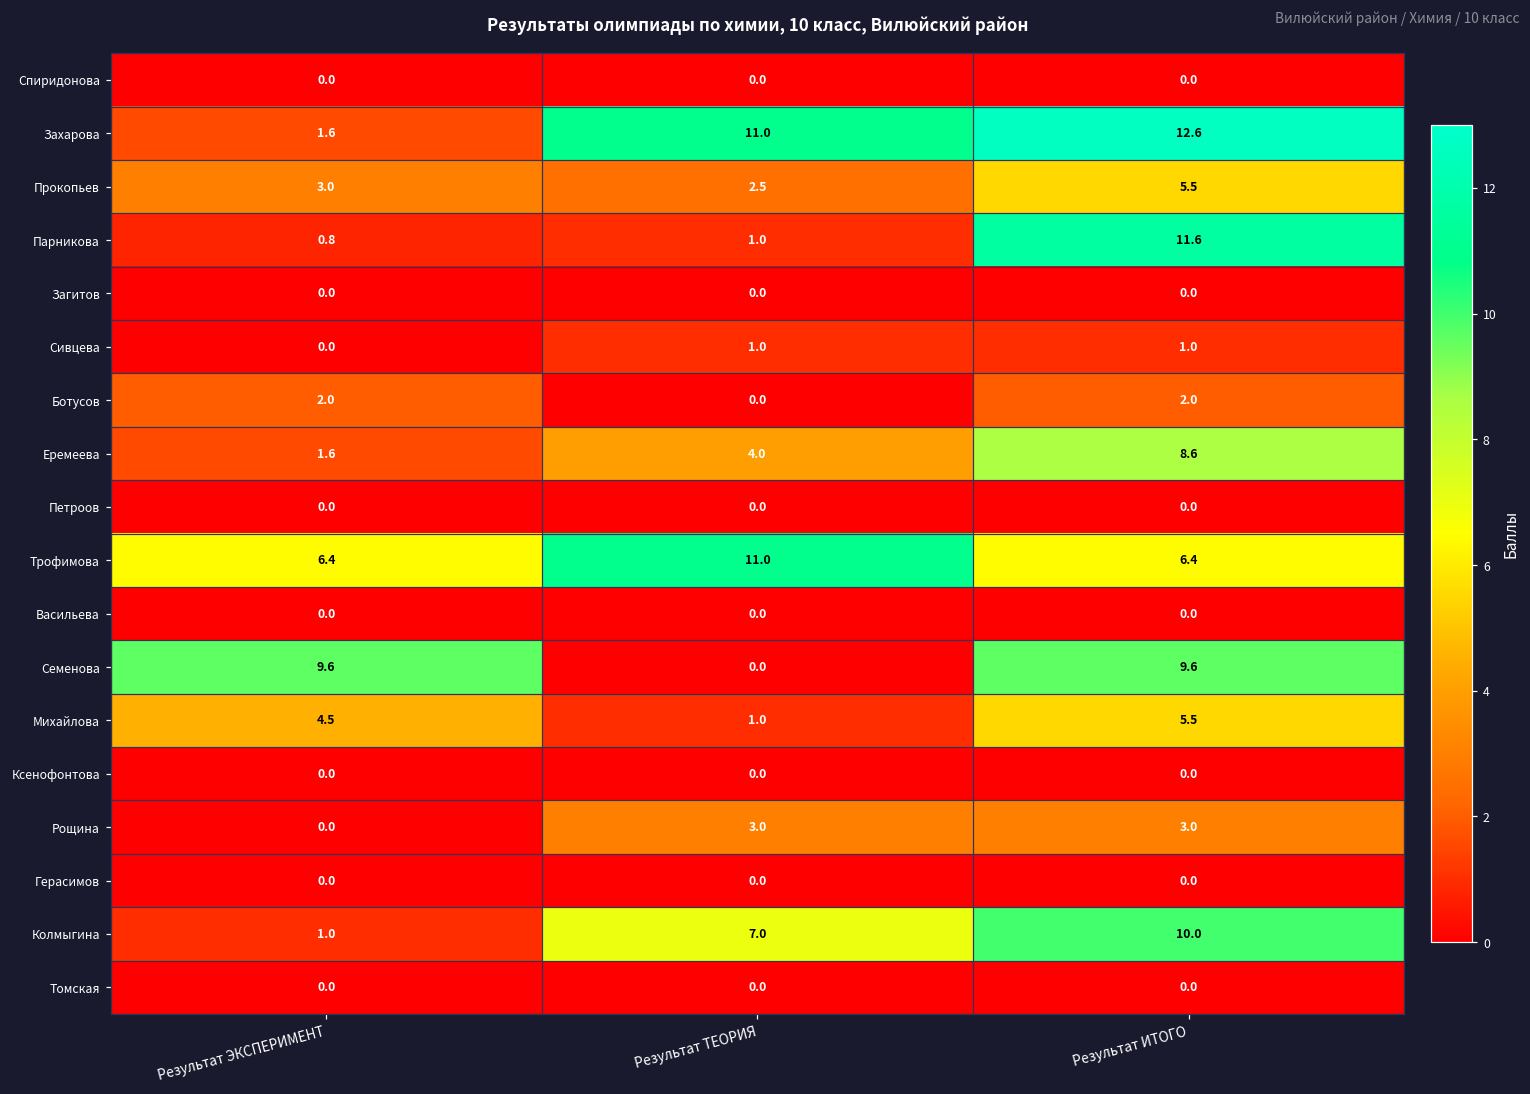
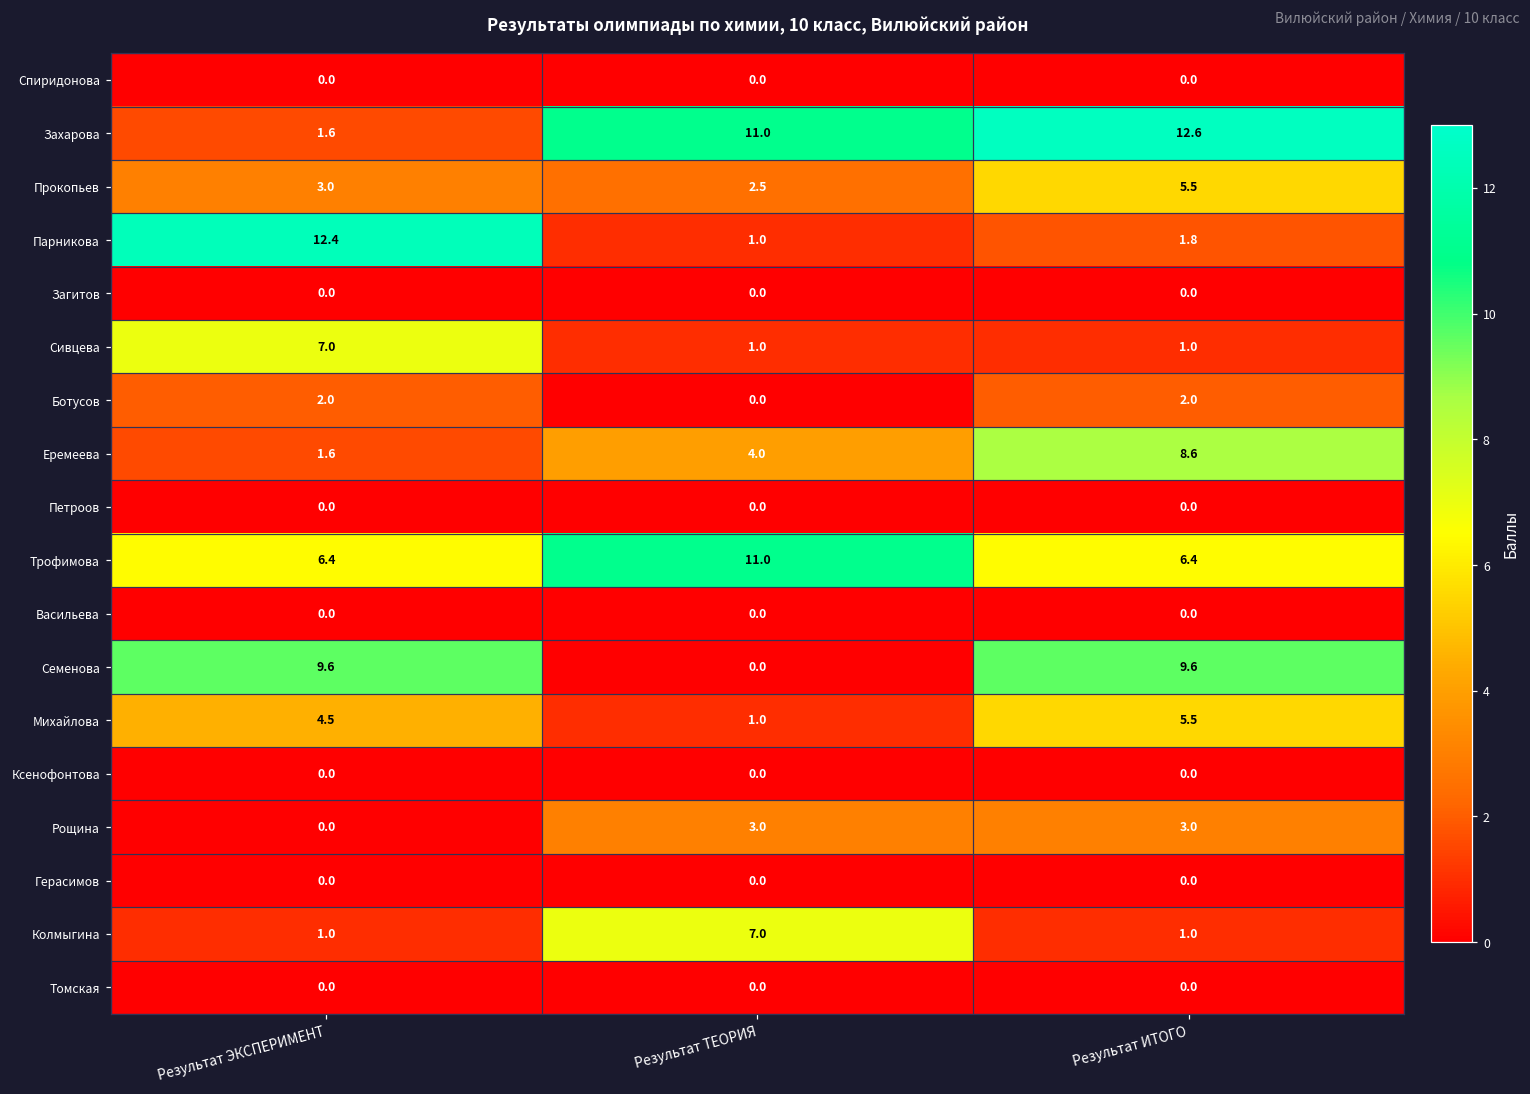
  {
    "Спиридонова": {
      "Результат ЭКСПЕРИМЕНТ": 0.0,
      "Результат ТЕОРИЯ": 0.0,
      "Результат ИТОГО": 0.0
    },
    "Захарова": {
      "Результат ЭКСПЕРИМЕНТ": 1.6,
      "Результат ТЕОРИЯ": 11.0,
      "Результат ИТОГО": 12.6
    },
    "Прокопьев": {
      "Результат ЭКСПЕРИМЕНТ": 3.0,
      "Результат ТЕОРИЯ": 2.5,
      "Результат ИТОГО": 5.5
    },
    "Парникова": {
-     "Результат ЭКСПЕРИМЕНТ": 0.8,
+     "Результат ЭКСПЕРИМЕНТ": 12.4,
      "Результат ТЕОРИЯ": 1.0,
-     "Результат ИТОГО": 11.6
+     "Результат ИТОГО": 1.8
    },
    "Загитов": {
      "Результат ЭКСПЕРИМЕНТ": 0.0,
      "Результат ТЕОРИЯ": 0.0,
      "Результат ИТОГО": 0.0
    },
    "Сивцева": {
-     "Результат ЭКСПЕРИМЕНТ": 0.0,
+     "Результат ЭКСПЕРИМЕНТ": 7.0,
      "Результат ТЕОРИЯ": 1.0,
      "Результат ИТОГО": 1.0
    },
    "Ботусов": {
      "Результат ЭКСПЕРИМЕНТ": 2.0,
      "Результат ТЕОРИЯ": 0.0,
      "Результат ИТОГО": 2.0
    },
    "Еремеева": {
      "Результат ЭКСПЕРИМЕНТ": 1.6,
      "Результат ТЕОРИЯ": 4.0,
      "Результат ИТОГО": 8.6
    },
    "Петроов": {
      "Результат ЭКСПЕРИМЕНТ": 0.0,
      "Результат ТЕОРИЯ": 0.0,
      "Результат ИТОГО": 0.0
    },
    "Трофимова": {
      "Результат ЭКСПЕРИМЕНТ": 6.4,
      "Результат ТЕОРИЯ": 11.0,
      "Результат ИТОГО": 6.4
    },
    "Васильева": {
      "Результат ЭКСПЕРИМЕНТ": 0.0,
      "Результат ТЕОРИЯ": 0.0,
      "Результат ИТОГО": 0.0
    },
    "Семенова": {
      "Результат ЭКСПЕРИМЕНТ": 9.6,
      "Результат ТЕОРИЯ": 0.0,
      "Результат ИТОГО": 9.6
    },
    "Михайлова": {
      "Результат ЭКСПЕРИМЕНТ": 4.5,
      "Результат ТЕОРИЯ": 1.0,
      "Результат ИТОГО": 5.5
    },
    "Ксенофонтова": {
      "Результат ЭКСПЕРИМЕНТ": 0.0,
      "Результат ТЕОРИЯ": 0.0,
      "Результат ИТОГО": 0.0
    },
    "Рощина": {
      "Результат ЭКСПЕРИМЕНТ": 0.0,
      "Результат ТЕОРИЯ": 3.0,
      "Результат ИТОГО": 3.0
    },
    "Герасимов": {
      "Результат ЭКСПЕРИМЕНТ": 0.0,
      "Результат ТЕОРИЯ": 0.0,
      "Результат ИТОГО": 0.0
    },
    "Колмыгина": {
      "Результат ЭКСПЕРИМЕНТ": 1.0,
      "Результат ТЕОРИЯ": 7.0,
-     "Результат ИТОГО": 10.0
+     "Результат ИТОГО": 1.0
    },
    "Томская": {
      "Результат ЭКСПЕРИМЕНТ": 0.0,
      "Результат ТЕОРИЯ": 0.0,
      "Результат ИТОГО": 0.0
    }
  }
